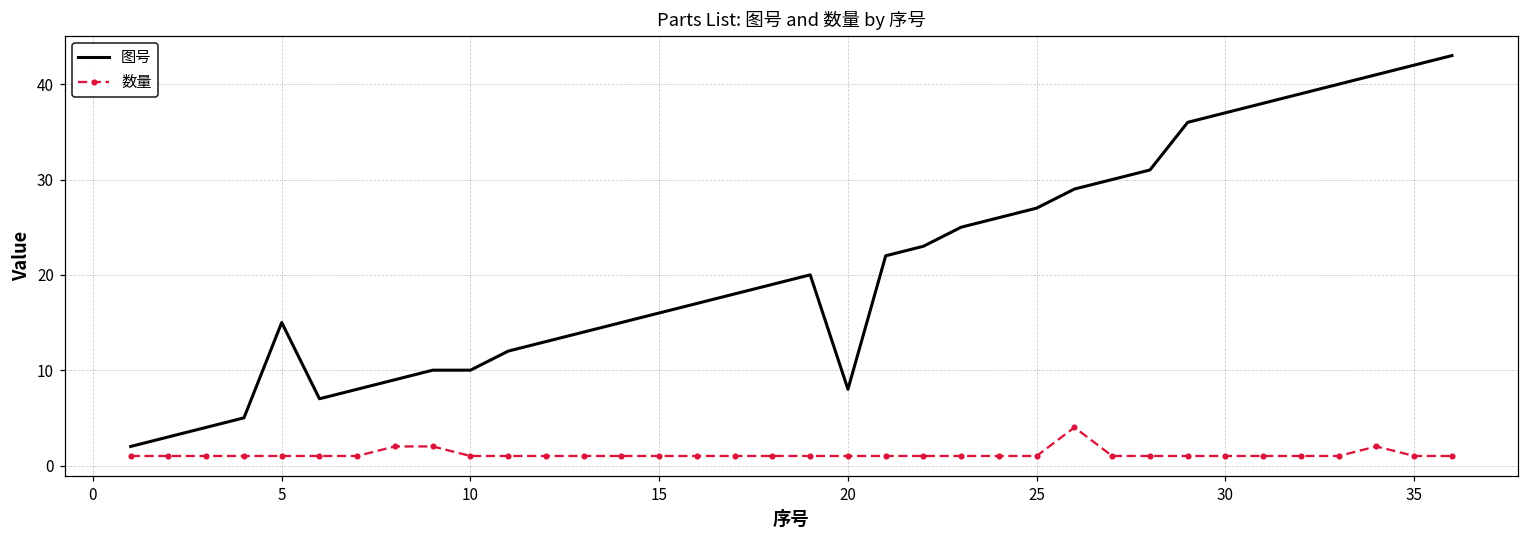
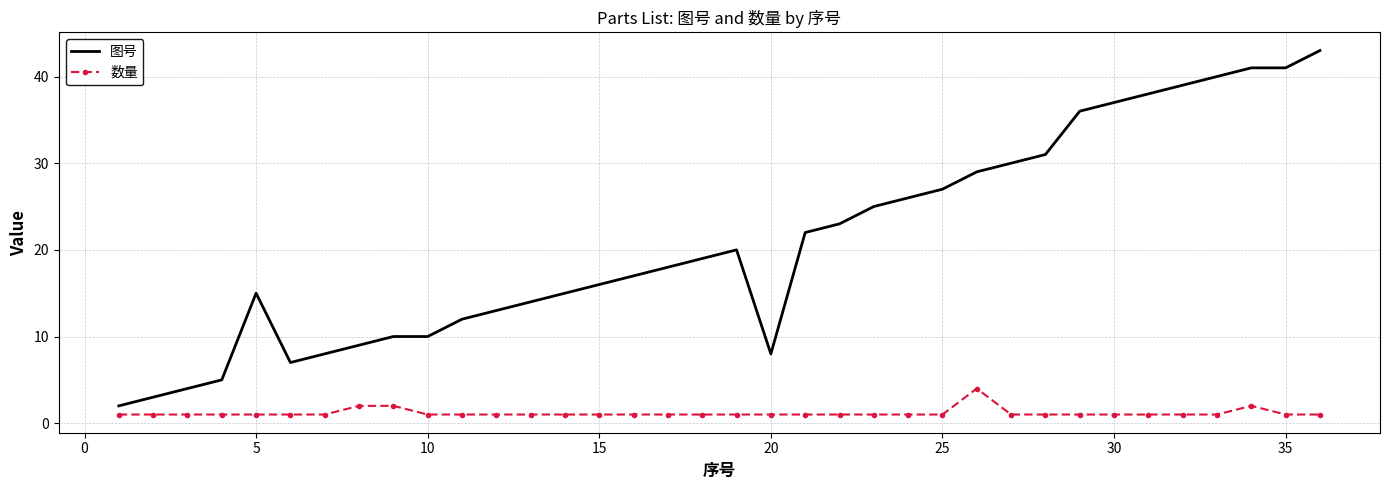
  {
    "图号": {
      "5": 15,
      "10": 10,
      "15": 16,
      "20": 8,
      "25": 27,
      "30": 37,
-     "35": 42
+     "35": 41
    },
    "数量": {
      "5": 1,
      "10": 1,
      "15": 1,
      "20": 1,
      "25": 1,
      "30": 1,
      "35": 1
    }
  }
